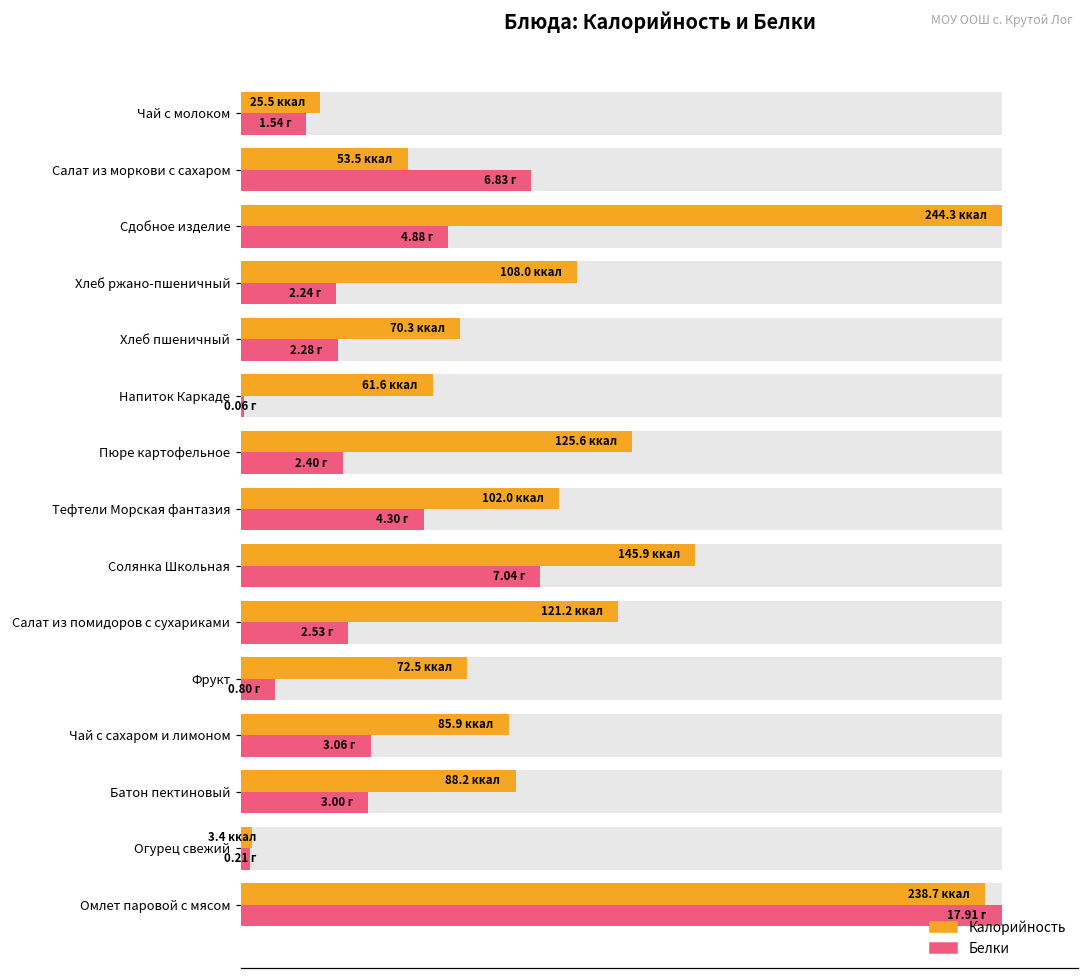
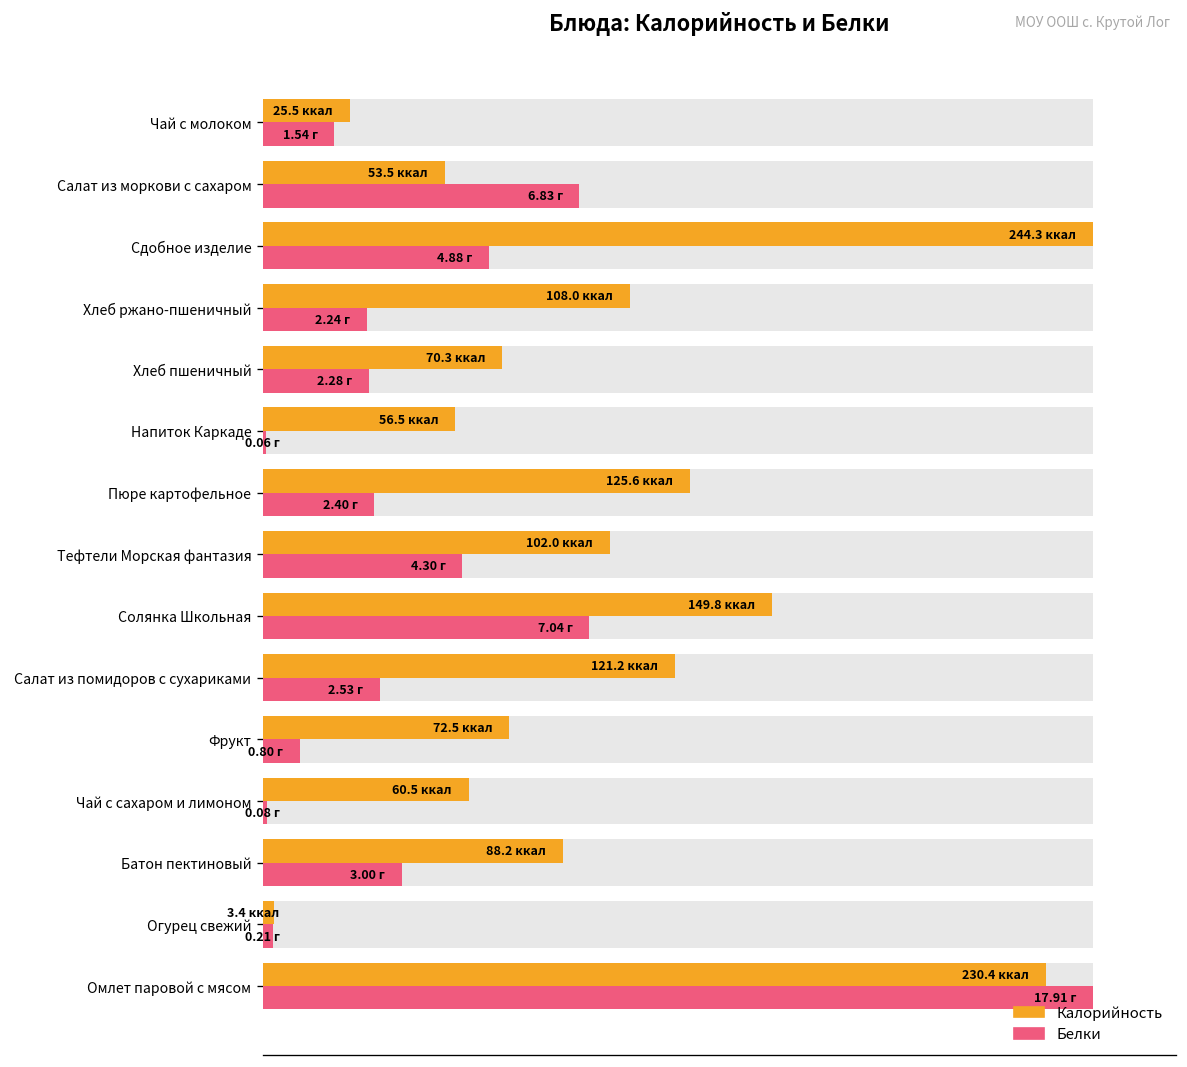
  {
    "Калорийность": {
-     "Напиток Каркаде": 61.6,
-     "Солянка Школьная": 145.9,
-     "Чай с сахаром и лимоном": 85.9,
-     "Омлет паровой с мясом": 238.7
+     "Напиток Каркаде": 56.5,
+     "Солянка Школьная": 149.8,
+     "Чай с сахаром и лимоном": 60.5,
+     "Омлет паровой с мясом": 230.4
    },
    "Белки": {
-     "Чай с сахаром и лимоном": 3.06
+     "Чай с сахаром и лимоном": 0.08
    }
  }
